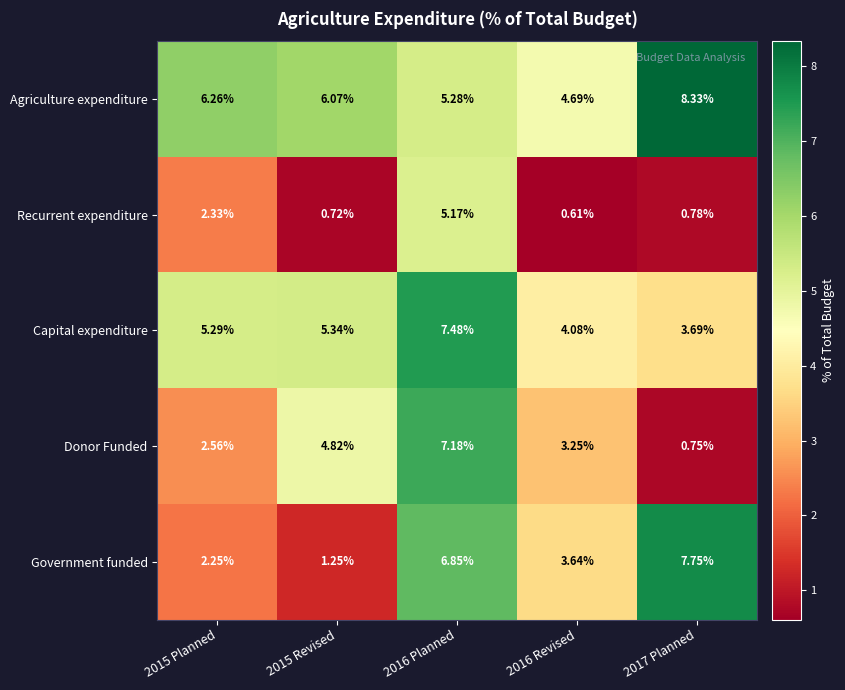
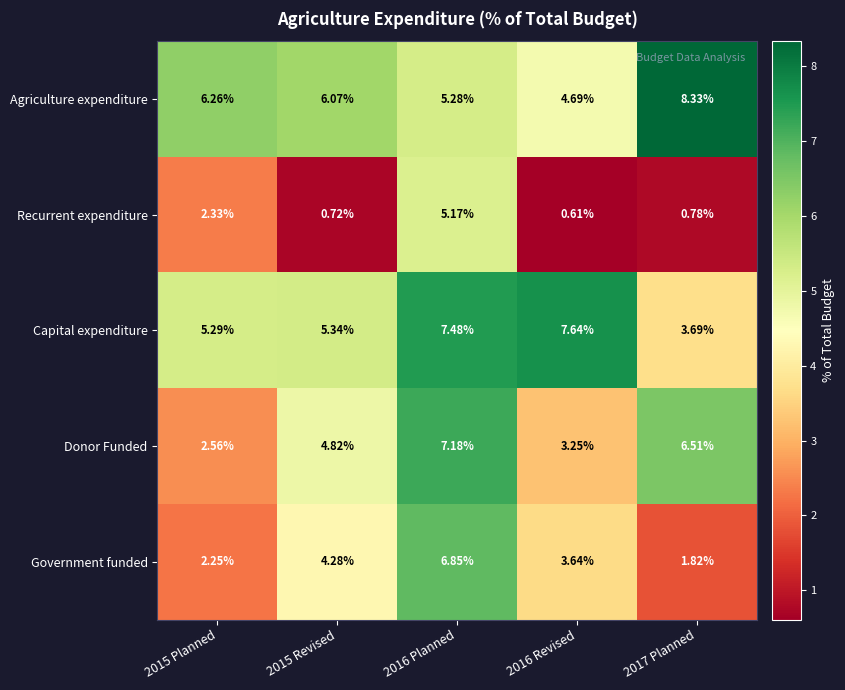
  {
    "Agriculture expenditure": {
      "2015 Planned": "6.26%",
      "2015 Revised": "6.07%",
      "2016 Planned": "5.28%",
      "2016 Revised": "4.69%"
    },
    "Recurrent expenditure": {
      "2015 Planned": "2.33%",
      "2015 Revised": "0.72%",
      "2016 Planned": "5.17%",
      "2016 Revised": "0.61%",
      "2017 Planned": "0.78%"
    },
    "Capital expenditure": {
      "2015 Planned": "5.29%",
      "2015 Revised": "5.34%",
      "2016 Planned": "7.48%",
-     "2016 Revised": "4.08%",
+     "2016 Revised": "7.64%",
      "2017 Planned": "3.69%"
    },
    "Donor Funded": {
      "2015 Planned": "2.56%",
      "2015 Revised": "4.82%",
      "2016 Planned": "7.18%",
      "2016 Revised": "3.25%",
-     "2017 Planned": "0.75%"
+     "2017 Planned": "6.51%"
    },
    "Government funded": {
      "2015 Planned": "2.25%",
-     "2015 Revised": "1.25%",
+     "2015 Revised": "4.28%",
      "2016 Planned": "6.85%",
      "2016 Revised": "3.64%",
-     "2017 Planned": "7.75%"
+     "2017 Planned": "1.82%"
    }
  }
